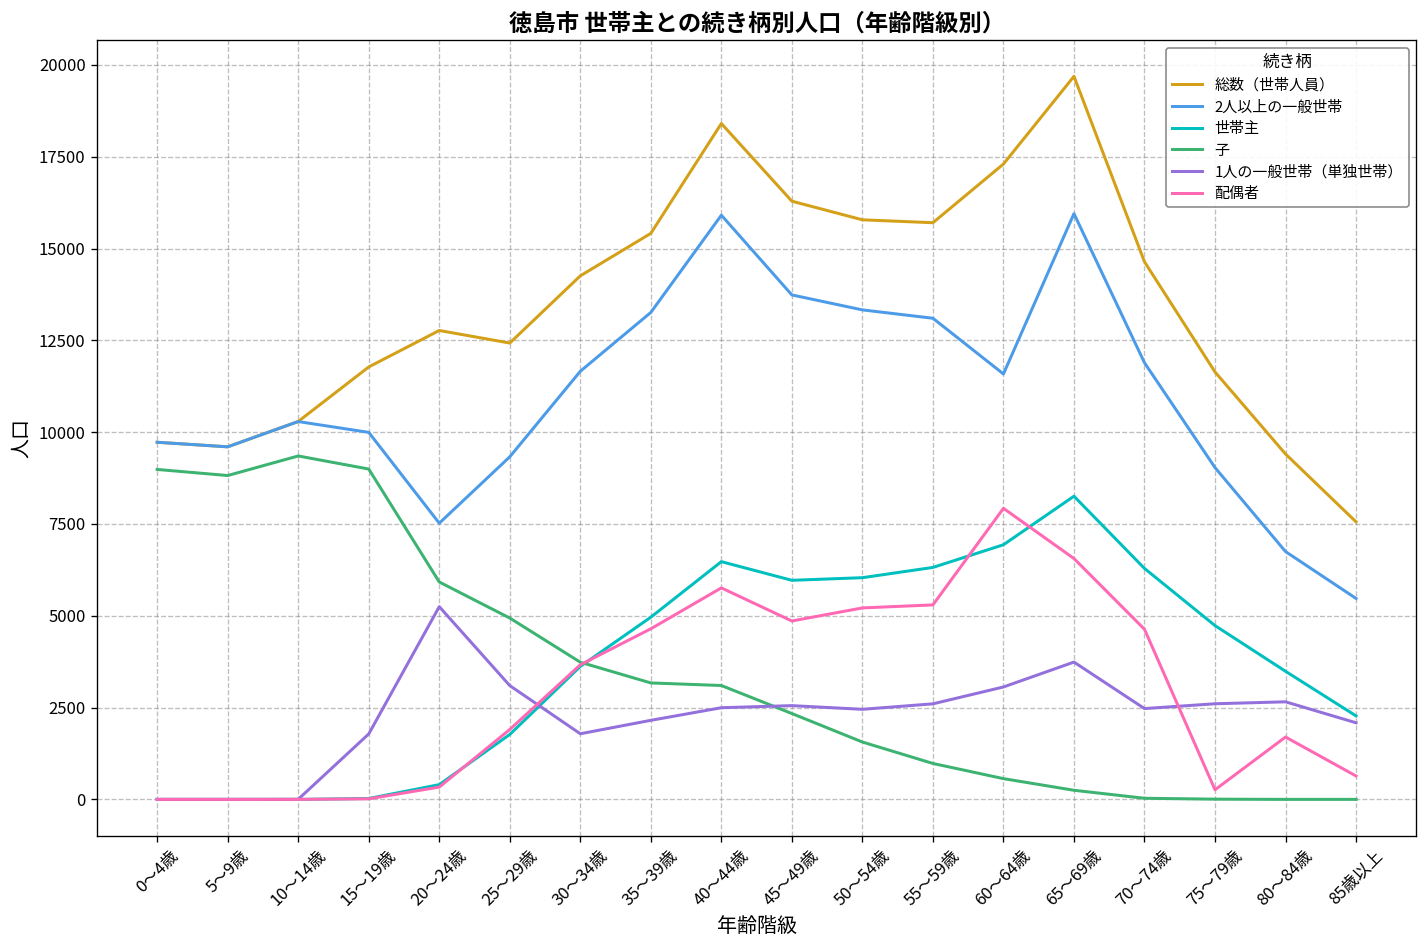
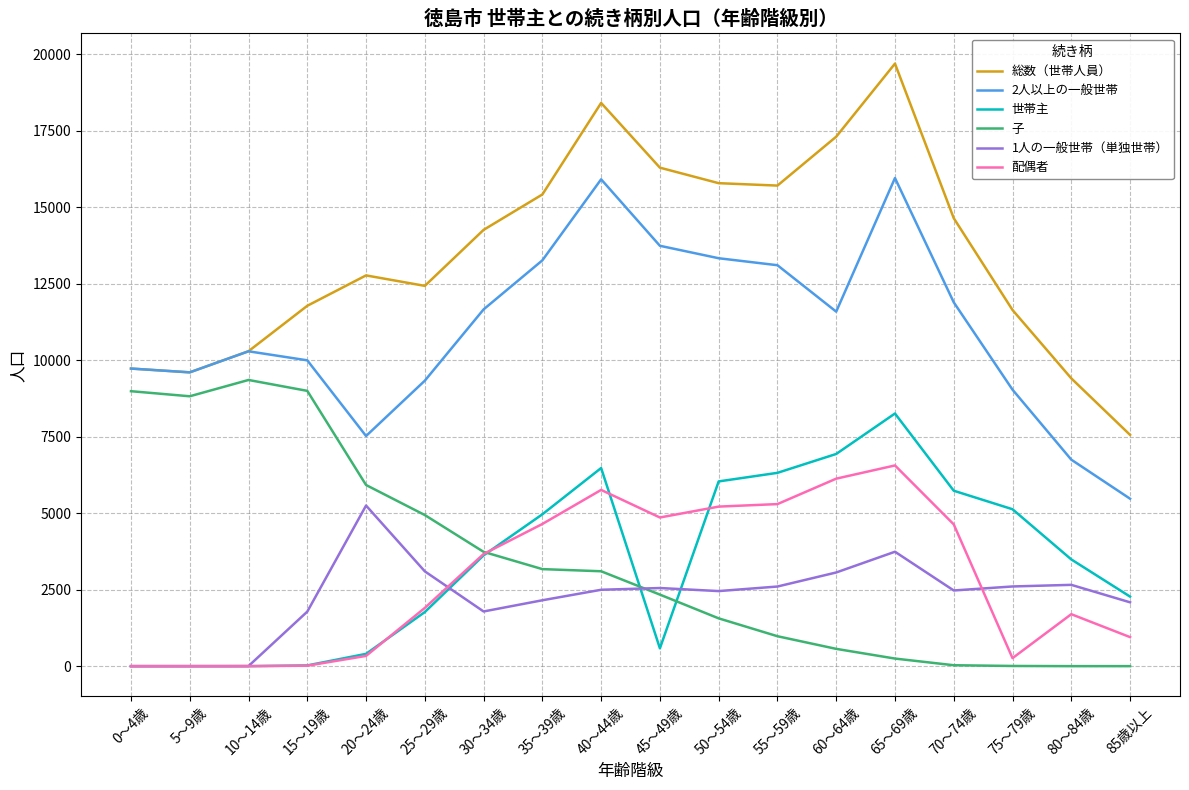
  {
    "総数（世帯人員）": {
      "15～19歳": 11800,
      "20～24歳": 12800,
      "25～29歳": 12400,
      "30～34歳": 14300,
      "35～39歳": 15400,
      "40～44歳": 18400,
      "45～49歳": 16300,
      "50～54歳": 15800,
      "55～59歳": 15700,
      "60～64歳": 17300,
      "65～69歳": 19700,
      "70～74歳": 14600,
      "75～79歳": 11600,
      "80～84歳": 9400,
      "85歳以上": 7600
    },
    "2人以上の一般世帯": {
      "15～19歳": 10000,
      "20～24歳": 7500,
      "25～29歳": 9300,
      "30～34歳": 11700,
      "35～39歳": 13300,
      "40～44歳": 15900,
      "45～49歳": 13700,
      "50～54歳": 13300,
      "55～59歳": 13100,
      "60～64歳": 11600,
      "65～69歳": 16000,
      "70～74歳": 11900,
      "75～79歳": 9000,
      "80～84歳": 6700,
      "85歳以上": 5500
    },
    "世帯主": {
      "25～29歳": 1800,
      "35～39歳": 5000,
      "40～44歳": 6500,
-     "45～49歳": 6000,
+     "45～49歳": 600,
      "50～54歳": 6000,
      "55～59歳": 6300,
      "60～64歳": 6900,
      "65～69歳": 8300,
-     "70～74歳": 6300,
-     "75～79歳": 4700,
+     "70～74歳": 5700,
+     "75～79歳": 5100,
      "80～84歳": 3500,
      "85歳以上": 2300
    },
    "子": {
      "0～4歳": 9000,
      "5～9歳": 8800,
      "10～14歳": 9400,
      "15～19歳": 9000,
      "20～24歳": 5900,
      "25～29歳": 4900,
      "35～39歳": 3200,
      "40～44歳": 3100,
      "45～49歳": 2300,
      "50～54歳": 1600,
      "55～59歳": 1000,
      "60～64歳": 600,
      "65～69歳": 200,
      "70～74歳": 0,
      "75～79歳": 0,
      "80～84歳": 0,
      "85歳以上": 0
    },
    "1人の一般世帯（単独世帯）": {
      "15～19歳": 1800,
      "20～24歳": 5200,
      "25～29歳": 3100,
      "30～34歳": 1800,
      "35～39歳": 2200,
      "40～44歳": 2500,
      "45～49歳": 2600,
      "50～54歳": 2500,
      "55～59歳": 2600,
      "60～64歳": 3100,
      "65～69歳": 3700,
      "70～74歳": 2500,
      "75～79歳": 2600,
      "80～84歳": 2700,
      "85歳以上": 2100
    },
    "配偶者": {
      "25～29歳": 1900,
      "35～39歳": 4600,
      "40～44歳": 5800,
      "45～49歳": 4900,
      "50～54歳": 5200,
      "55～59歳": 5300,
-     "60～64歳": 7900,
+     "60～64歳": 6100,
      "65～69歳": 6600,
      "70～74歳": 4600,
      "75～79歳": 300,
      "80～84歳": 1700,
-     "85歳以上": 600
+     "85歳以上": 900
    }
  }
